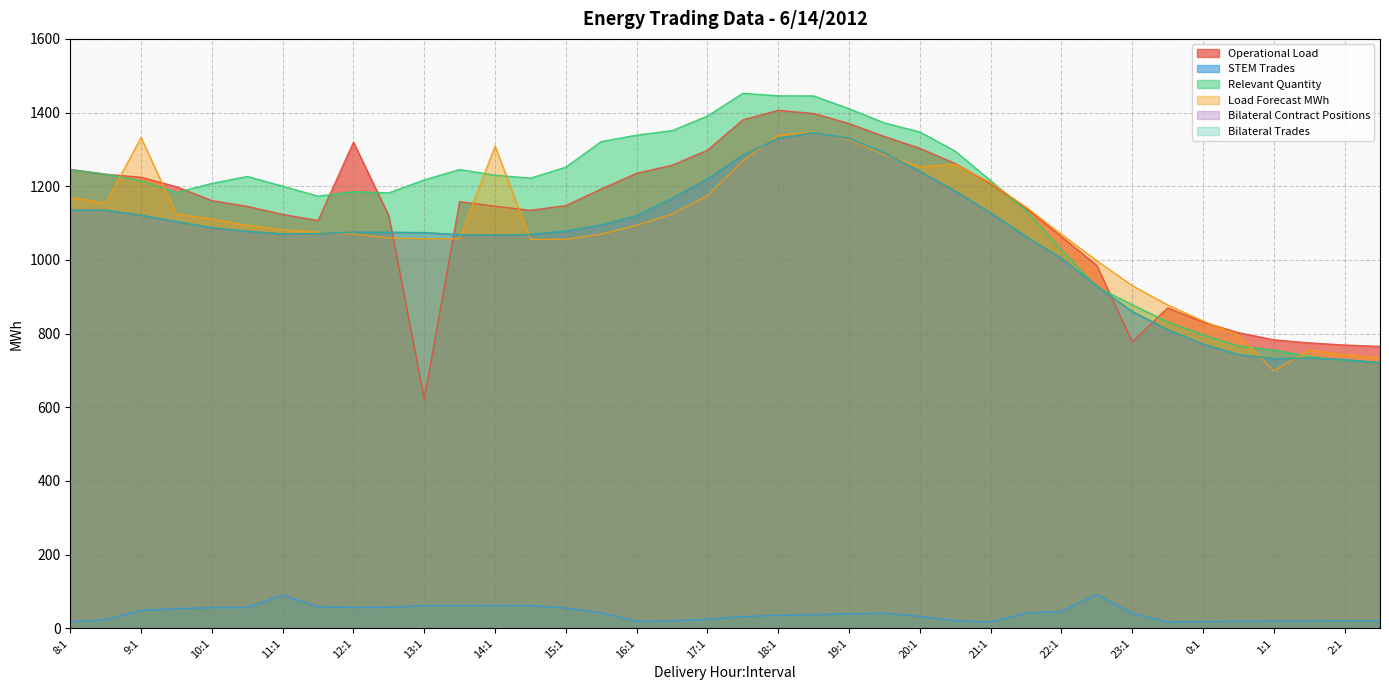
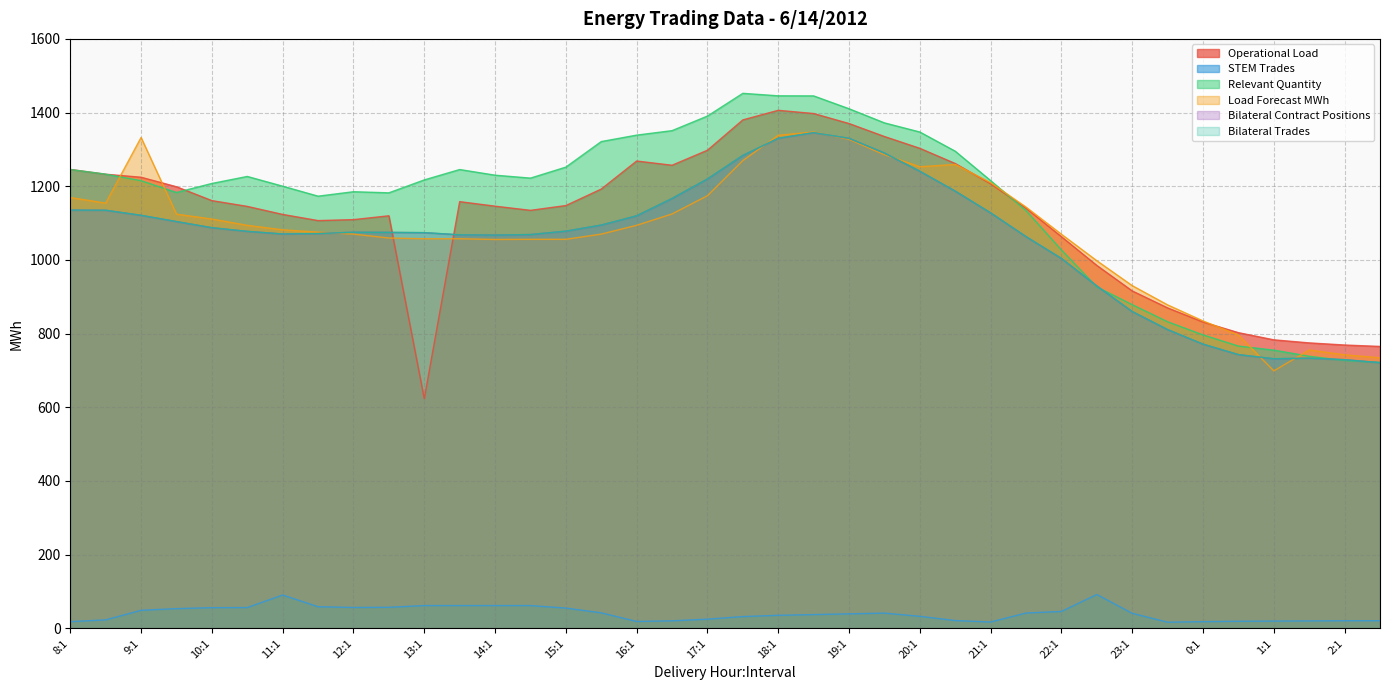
  {
    "Operational Load": {
      "9:1": 1220,
      "10:1": 1160,
      "11:1": 1120,
-     "12:1": 1320,
+     "12:1": 1110,
      "13:1": 620,
      "14:1": 1150,
      "15:1": 1150,
-     "16:1": 1240,
+     "16:1": 1270,
      "17:1": 1300,
      "18:1": 1410,
      "19:1": 1370,
      "20:1": 1300,
-     "23:1": 780,
+     "23:1": 920,
      "1:1": 780,
      "2:1": 770
    },
    "STEM Trades": {
      "8:1": 20,
      "9:1": 50,
      "10:1": 60,
      "11:1": 90,
      "12:1": 60,
      "13:1": 60,
      "14:1": 60,
      "15:1": 50,
      "16:1": 20,
      "17:1": 20,
      "18:1": 40,
      "19:1": 40,
      "20:1": 30,
      "21:1": 20,
      "22:1": 50,
      "23:1": 40,
      "0:1": 20,
      "1:1": 20,
      "2:1": 20
    },
    "Load Forecast MWh": {
      "8:1": 1170,
      "9:1": 1330,
      "10:1": 1110,
      "11:1": 1080,
      "13:1": 1060,
-     "14:1": 1310,
+     "14:1": 1060,
      "15:1": 1060,
      "16:1": 1090,
      "17:1": 1170,
      "18:1": 1340,
      "20:1": 1250,
      "23:1": 930,
      "1:1": 700,
      "2:1": 740
    }
  }
